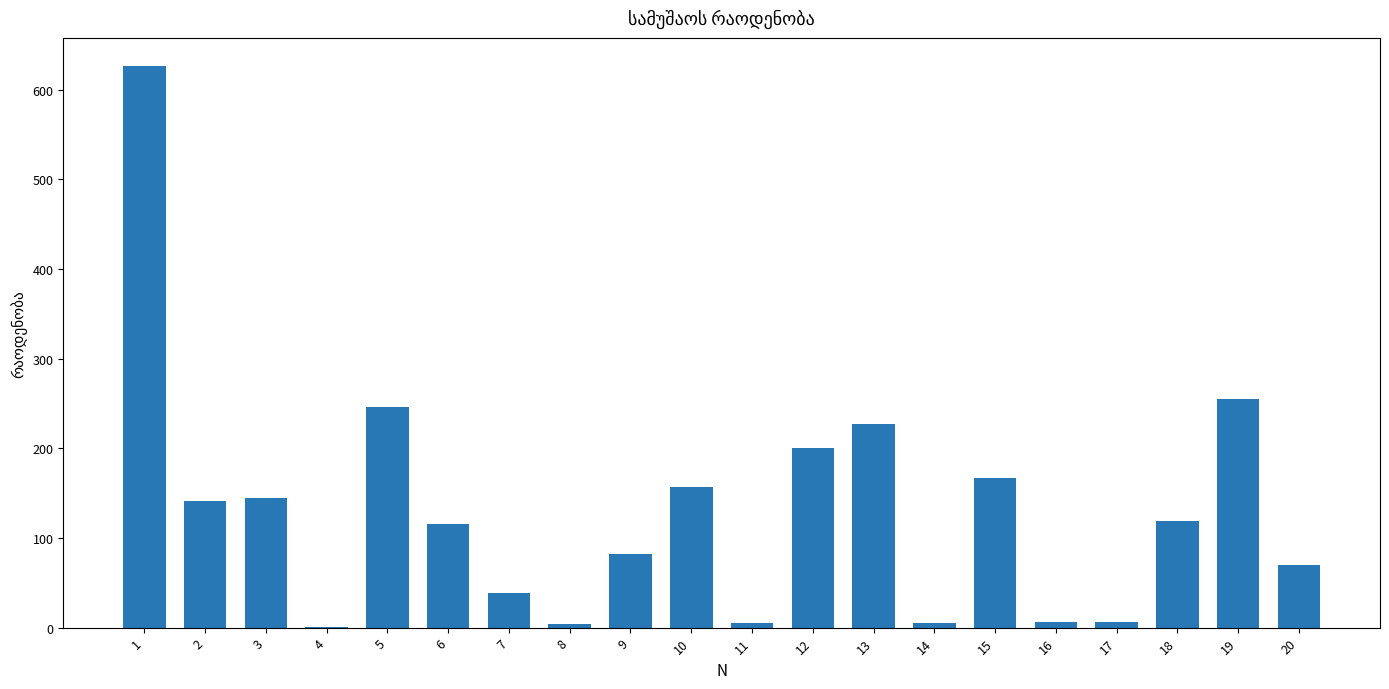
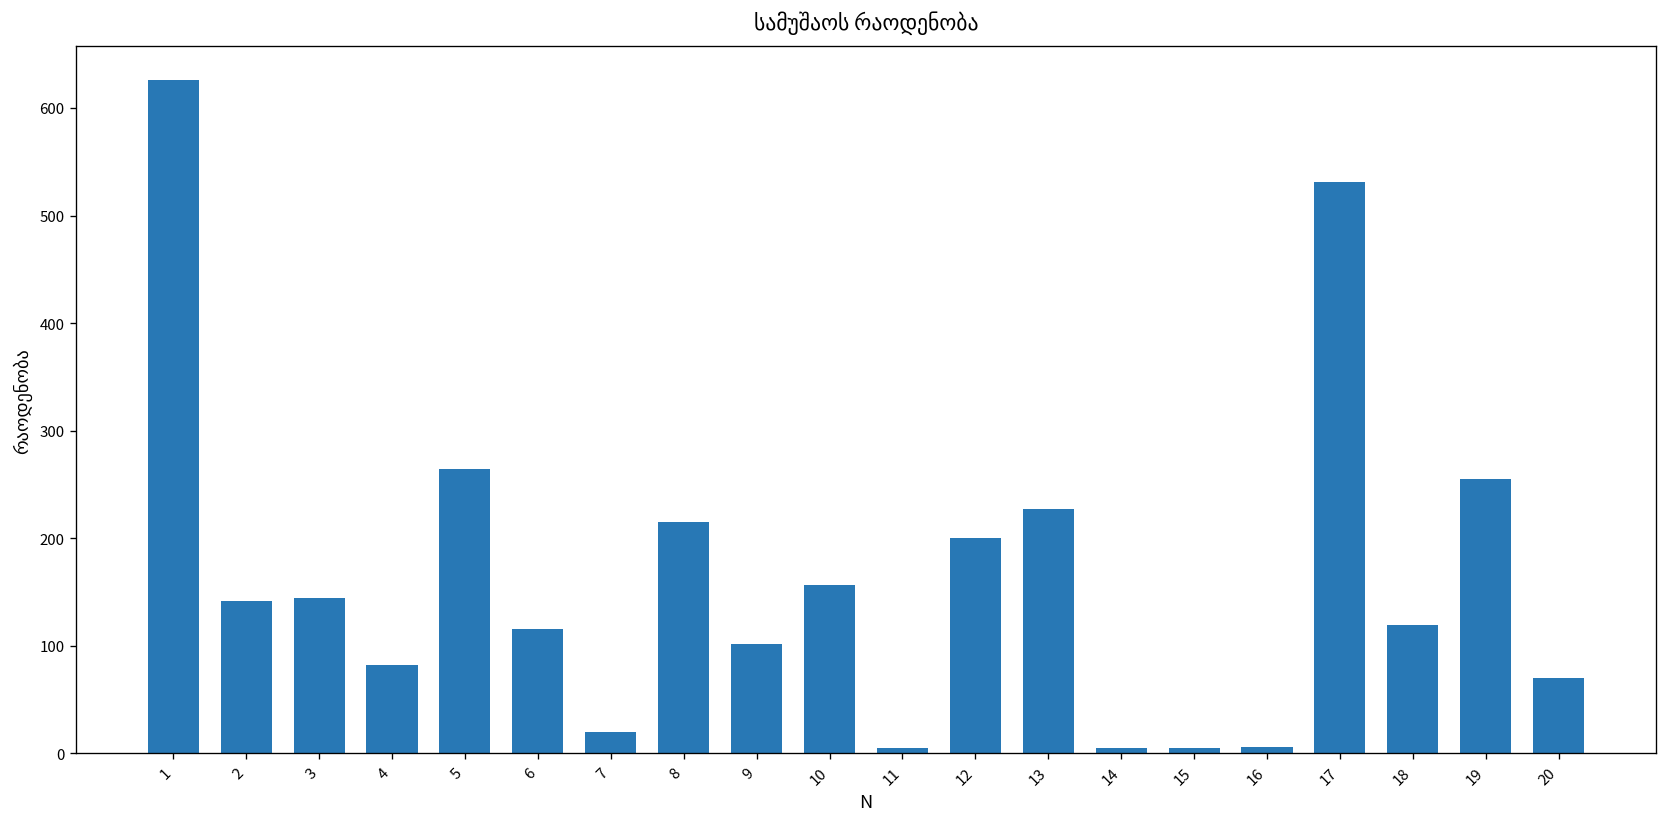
  {
    "1": 630,
    "2": 140,
    "3": 140,
-   "4": 0,
-   "5": 250,
+   "4": 80,
+   "5": 260,
    "6": 120,
-   "7": 40,
-   "8": 0,
-   "9": 80,
+   "7": 20,
+   "8": 220,
+   "9": 100,
    "10": 160,
    "11": 10,
    "12": 200,
    "13": 230,
    "14": 10,
-   "15": 170,
+   "15": 10,
    "16": 10,
-   "17": 10,
+   "17": 530,
    "18": 120,
    "19": 260,
    "20": 70
  }
